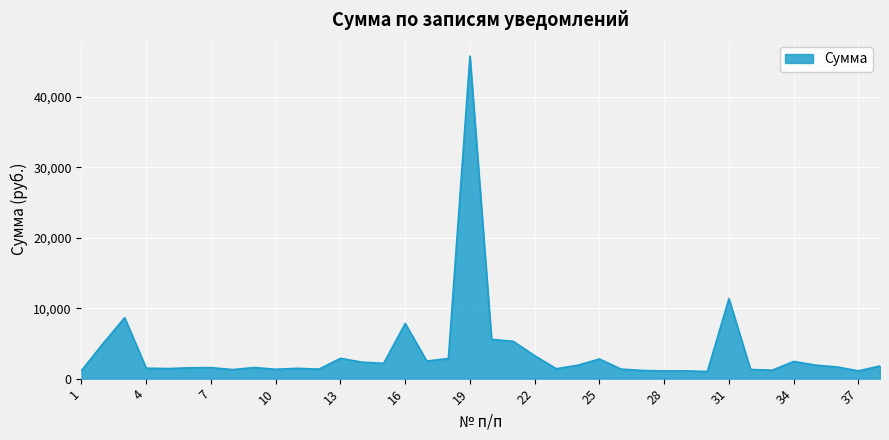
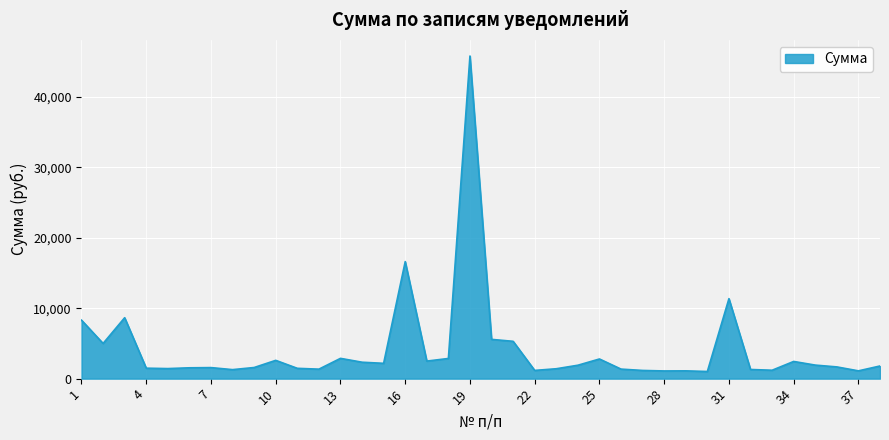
  {
-   "1": "1,000",
+   "1": "8,000",
    "4": "1,000",
    "7": "2,000",
-   "10": "1,000",
+   "10": "3,000",
    "13": "3,000",
-   "16": "8,000",
+   "16": "17,000",
    "19": "46,000",
-   "22": "3,000",
+   "22": "1,000",
    "25": "3,000",
    "28": "1,000",
    "31": "11,000",
    "34": "2,000",
    "37": "1,000"
  }
